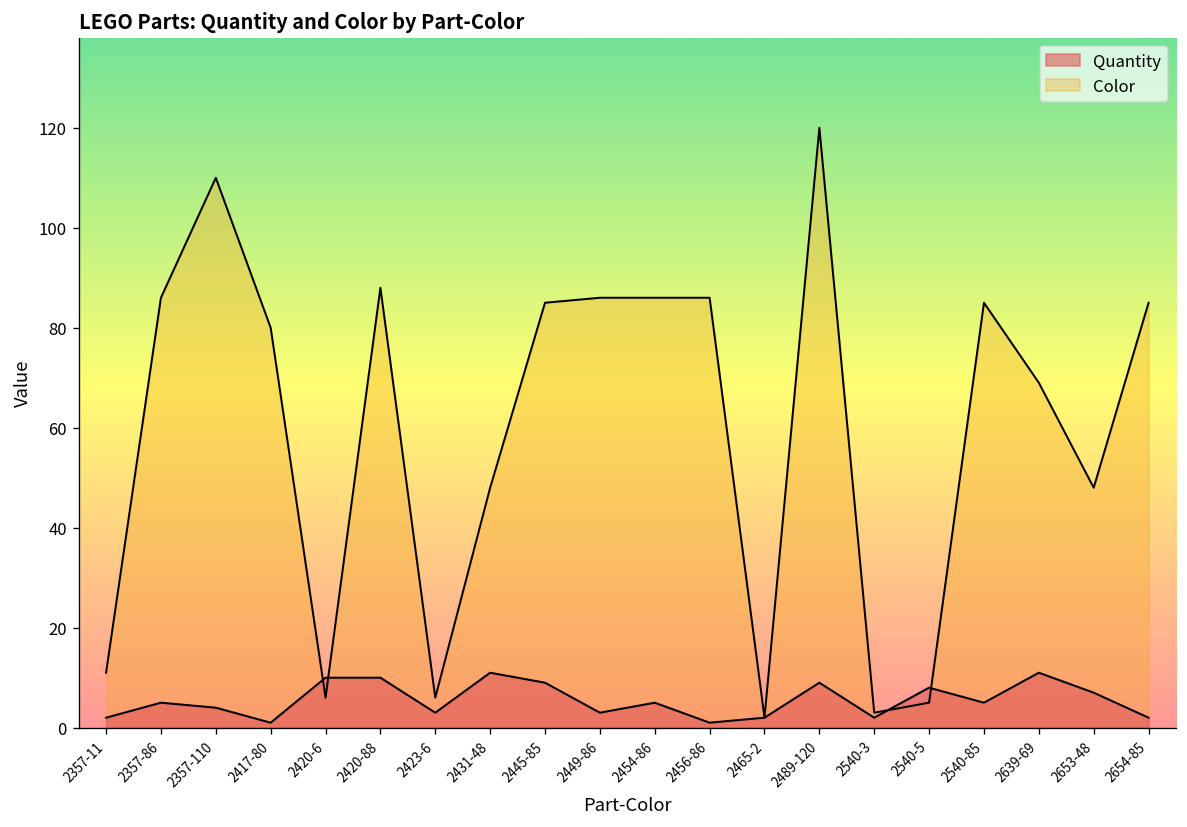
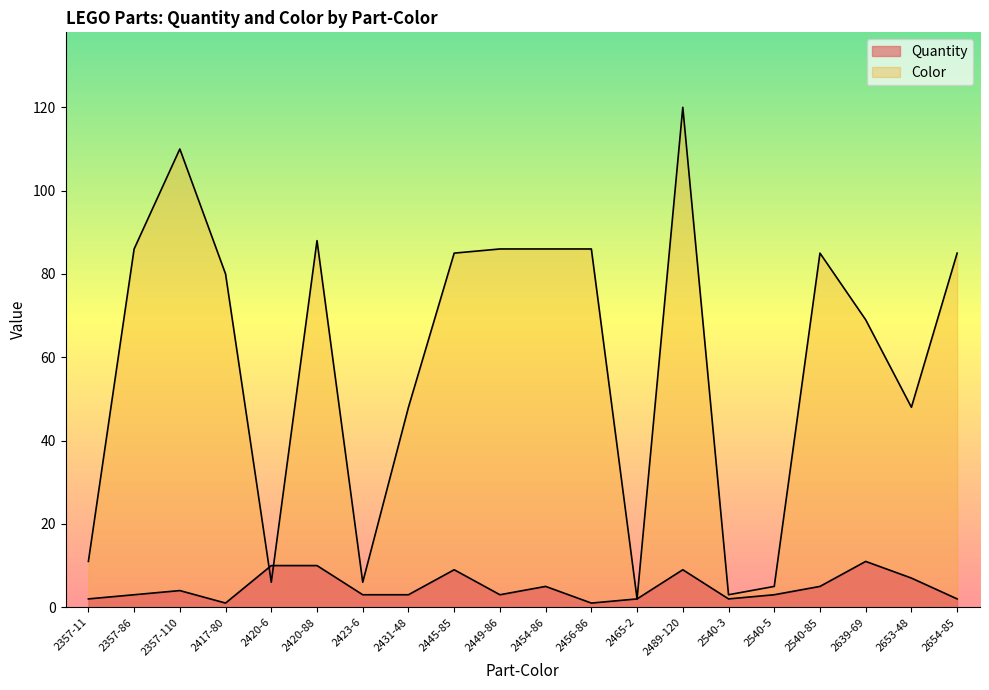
  {
    "Quantity": {
      "2357-11": 2,
-     "2357-86": 5,
+     "2357-86": 3,
      "2357-110": 4,
      "2417-80": 1,
      "2420-6": 10,
      "2420-88": 10,
      "2423-6": 3,
-     "2431-48": 11,
+     "2431-48": 3,
      "2445-85": 9,
      "2449-86": 3,
      "2454-86": 5,
      "2456-86": 1,
      "2489-120": 9,
      "2540-3": 2,
-     "2540-5": 8,
+     "2540-5": 3,
      "2540-85": 5,
      "2639-69": 11,
      "2653-48": 7,
      "2654-85": 2
    },
    "Color": {
      "2357-11": 11,
      "2357-86": 86,
      "2357-110": 110,
      "2417-80": 80,
      "2420-6": 6,
      "2420-88": 88,
      "2423-6": 6,
      "2431-48": 48,
      "2445-85": 85,
      "2449-86": 86,
      "2454-86": 86,
      "2456-86": 86,
      "2489-120": 120,
      "2540-3": 3,
      "2540-5": 5,
      "2540-85": 85,
      "2639-69": 69,
      "2653-48": 48,
      "2654-85": 85
    }
  }
